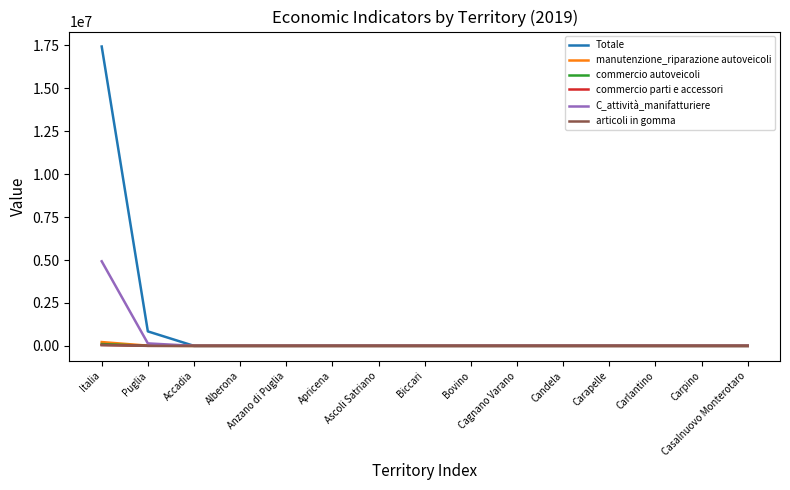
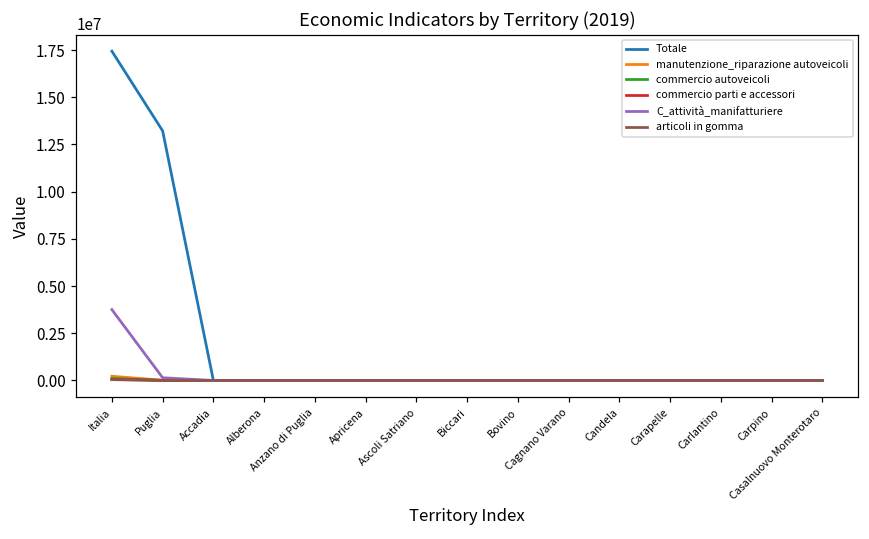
  {
    "Totale": {
      "Italia": 17400000,
-     "Puglia": 800000
+     "Puglia": 13200000
    },
    "C_attività_manifatturiere": {
-     "Italia": 4900000
+     "Italia": 3800000
    }
  }
